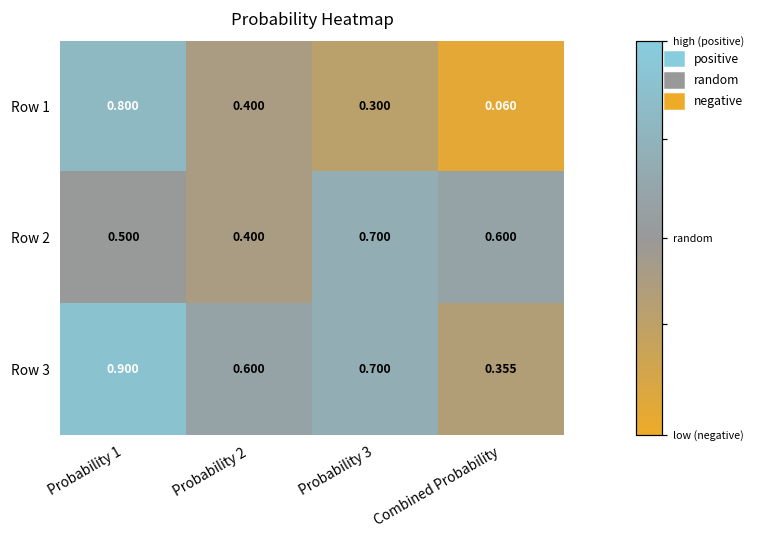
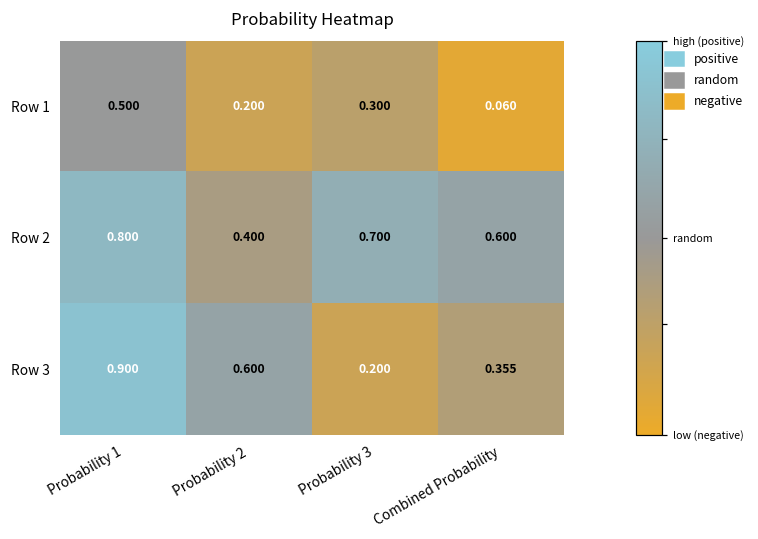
  {
    "Row 1": {
-     "Probability 1": 0.800,
-     "Probability 2": 0.400,
+     "Probability 1": 0.500,
+     "Probability 2": 0.200,
      "Probability 3": 0.300,
      "Combined Probability": 0.060
    },
    "Row 2": {
-     "Probability 1": 0.500,
+     "Probability 1": 0.800,
      "Probability 2": 0.400,
      "Probability 3": 0.700,
      "Combined Probability": 0.600
    },
    "Row 3": {
      "Probability 1": 0.900,
      "Probability 2": 0.600,
-     "Probability 3": 0.700,
+     "Probability 3": 0.200,
      "Combined Probability": 0.355
    }
  }
